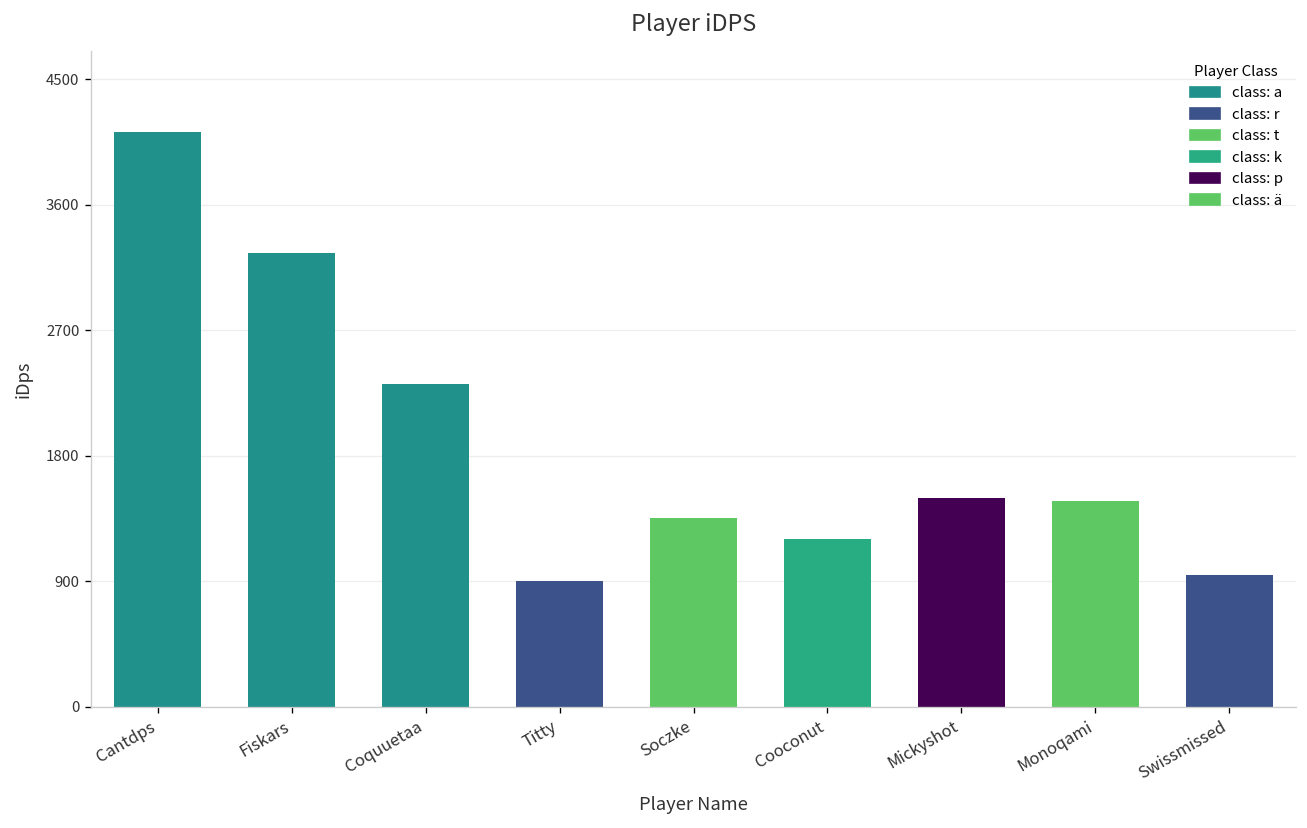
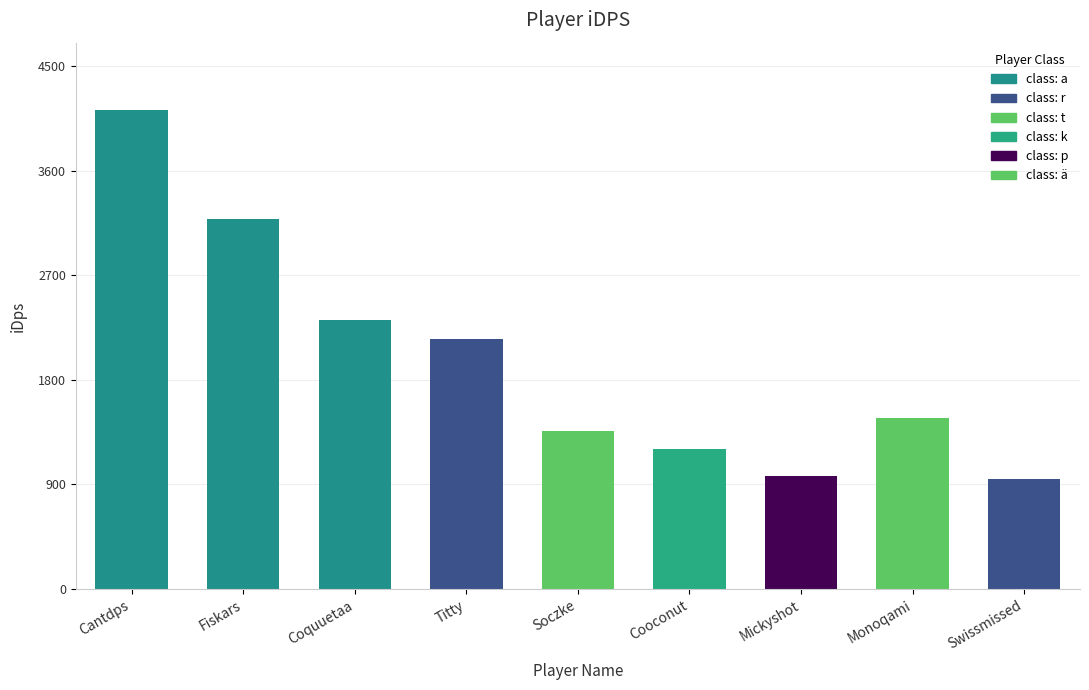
  {
    "Cantdps": 4120,
-   "Fiskars": 3260,
+   "Fiskars": 3190,
    "Coquuetaa": 2310,
-   "Titty": 900,
+   "Titty": 2150,
    "Soczke": 1360,
    "Cooconut": 1210,
-   "Mickyshot": 1490,
+   "Mickyshot": 970,
    "Monoqami": 1470,
    "Swissmissed": 940
  }
